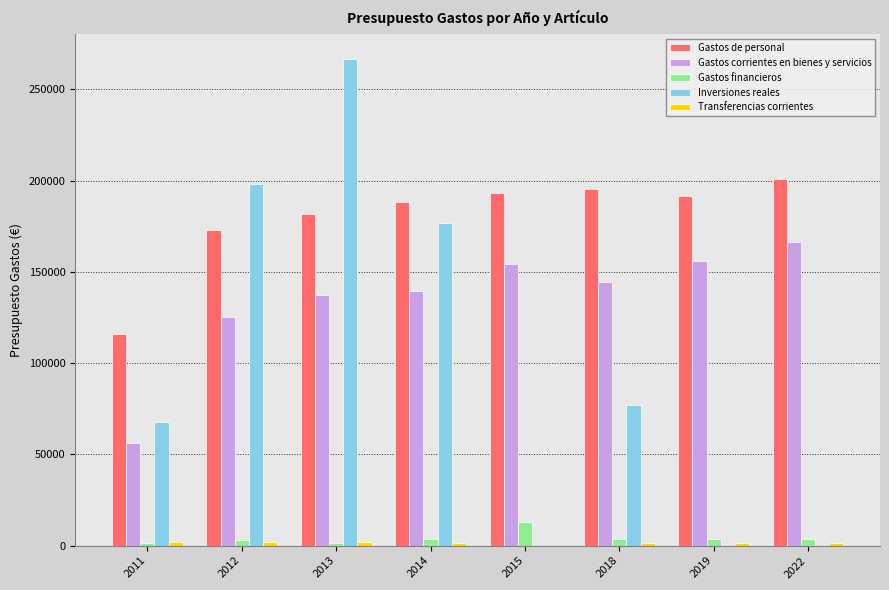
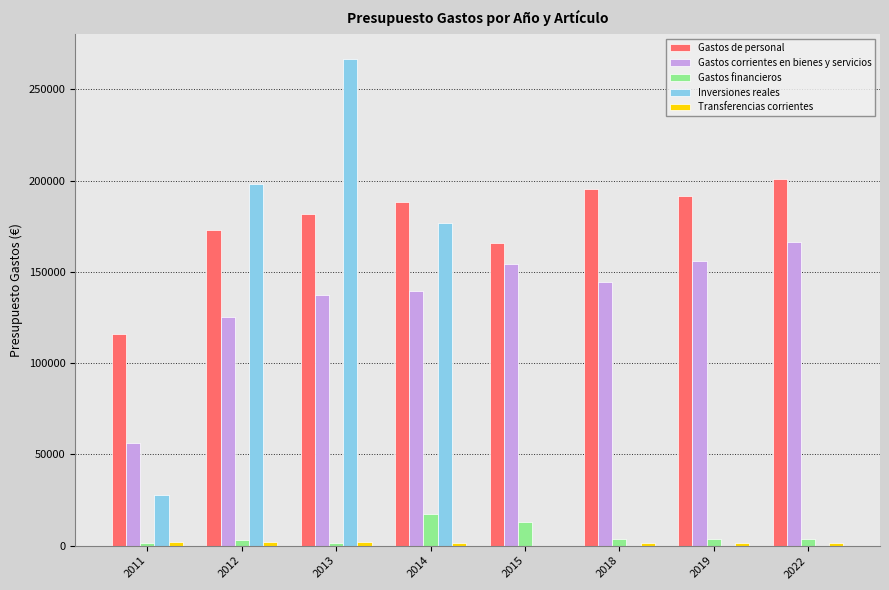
  {
    "Gastos de personal": {
      "2011": 116000,
      "2012": 173000,
      "2013": 182000,
      "2014": 188000,
-     "2015": 193000,
+     "2015": 166000,
      "2018": 196000,
      "2019": 192000,
      "2022": 201000
    },
    "Gastos corrientes en bienes y servicios": {
      "2011": 56000,
      "2012": 125000,
      "2013": 138000,
      "2014": 140000,
      "2015": 154000,
      "2018": 145000,
      "2019": 156000,
      "2022": 167000
    },
    "Gastos financieros": {
      "2011": 2000,
      "2012": 3000,
      "2013": 2000,
-     "2014": 4000,
+     "2014": 18000,
      "2015": 13000,
      "2018": 4000,
      "2019": 4000,
      "2022": 4000
    },
    "Inversiones reales": {
-     "2011": 68000,
+     "2011": 28000,
      "2012": 198000,
      "2013": 267000,
      "2014": 177000,
      "2015": 0,
-     "2018": 77000,
+     "2018": 0,
      "2019": 0,
      "2022": 0
    },
    "Transferencias corrientes": {
      "2011": 2000,
      "2012": 2000,
      "2013": 2000,
      "2014": 2000,
      "2015": 0,
      "2018": 2000,
      "2019": 2000,
      "2022": 2000
    }
  }
